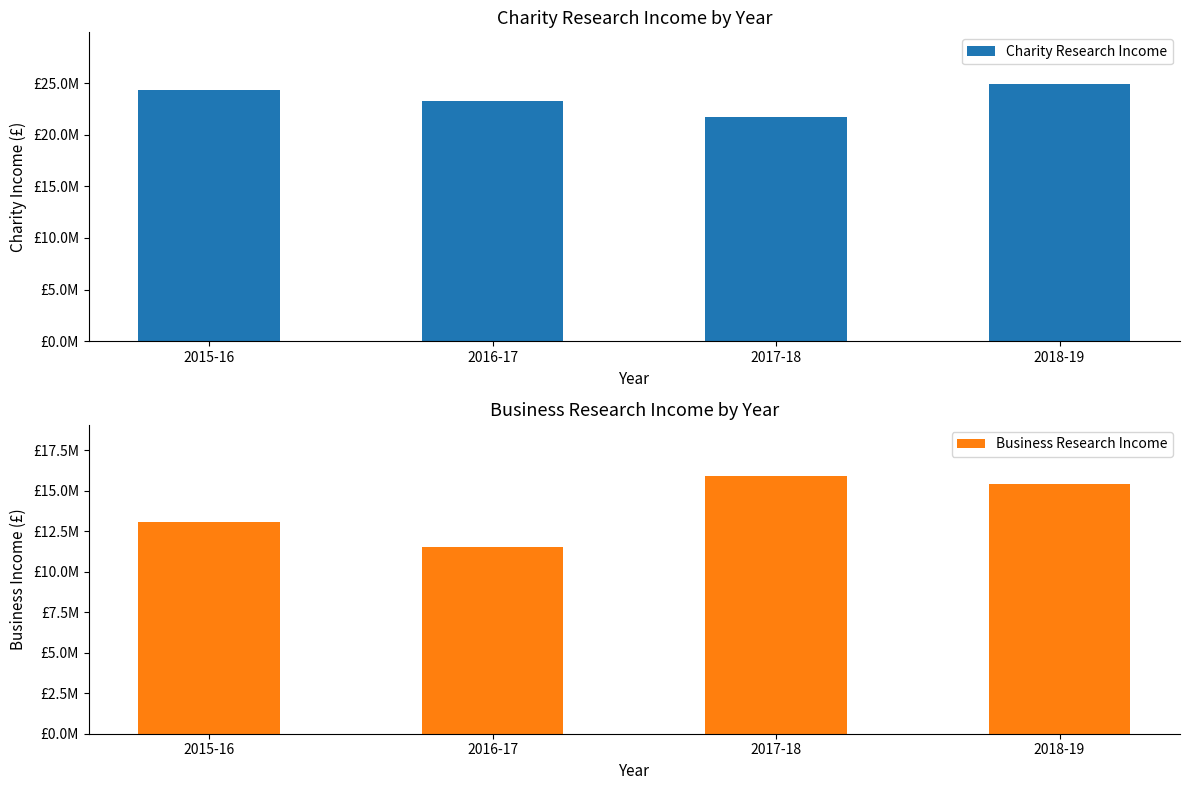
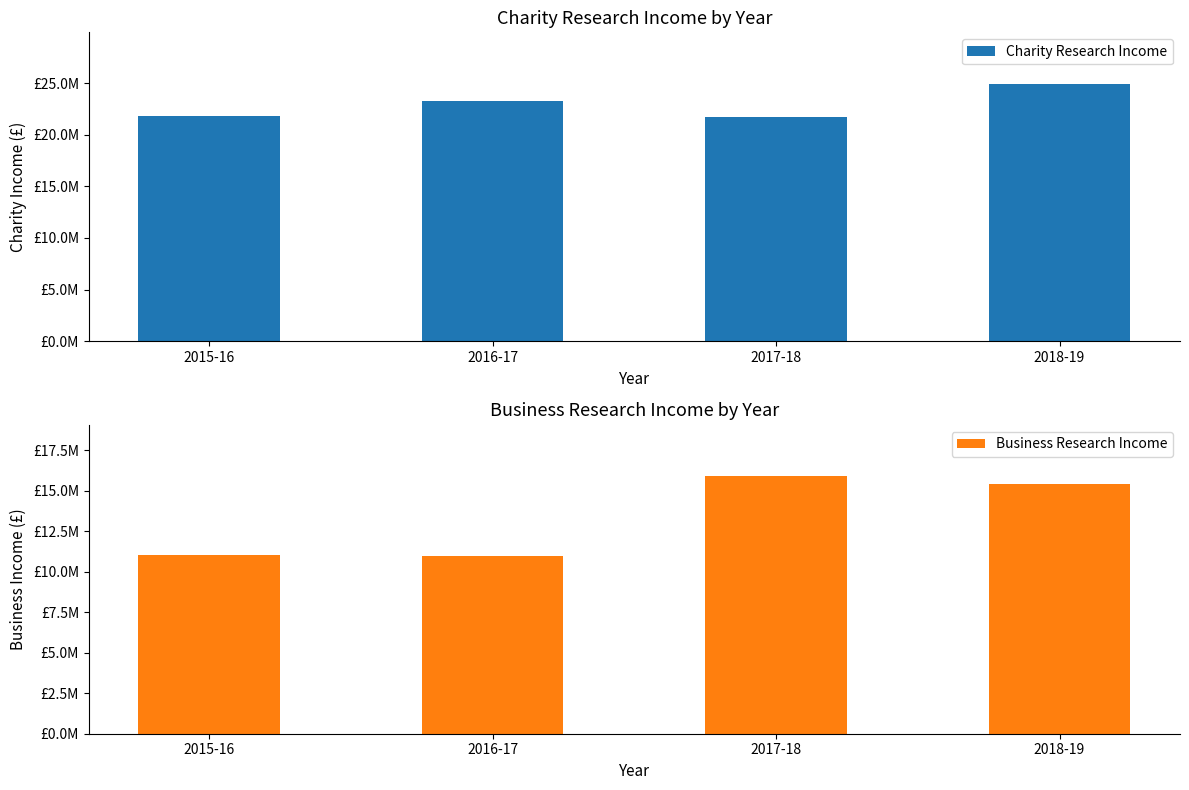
  {
    "Charity Research Income by Year": {
-     "2015-16": "£24400000",
+     "2015-16": "£21800000",
      "2016-17": "£23300000",
      "2017-18": "£21700000",
      "2018-19": "£24900000"
    },
    "Business Research Income by Year": {
-     "2015-16": "£13000000",
-     "2016-17": "£11500000",
+     "2015-16": "£11000000",
+     "2016-17": "£11000000",
      "2017-18": "£15900000",
      "2018-19": "£15400000"
    }
  }
